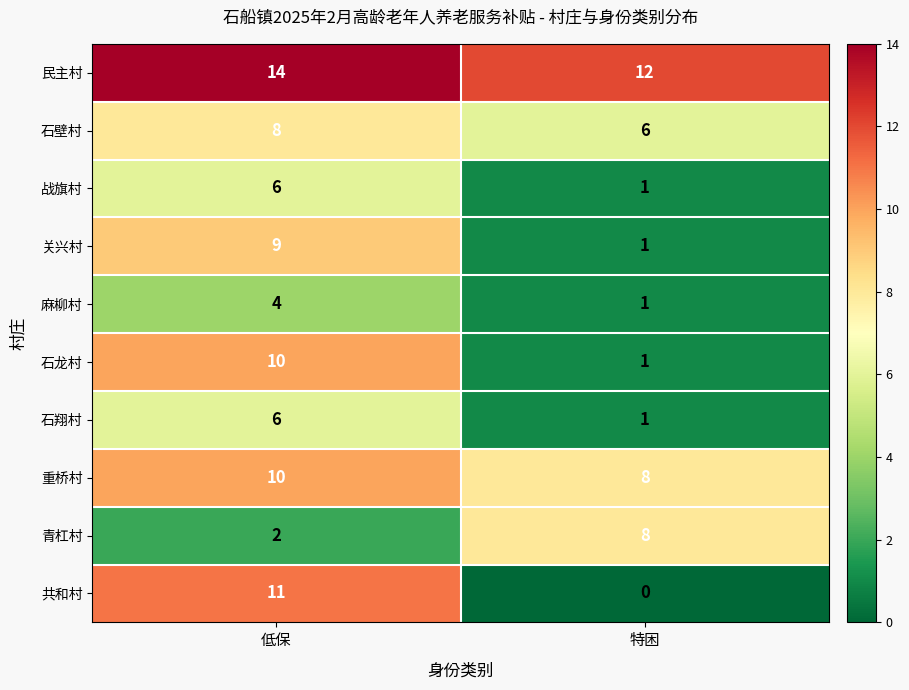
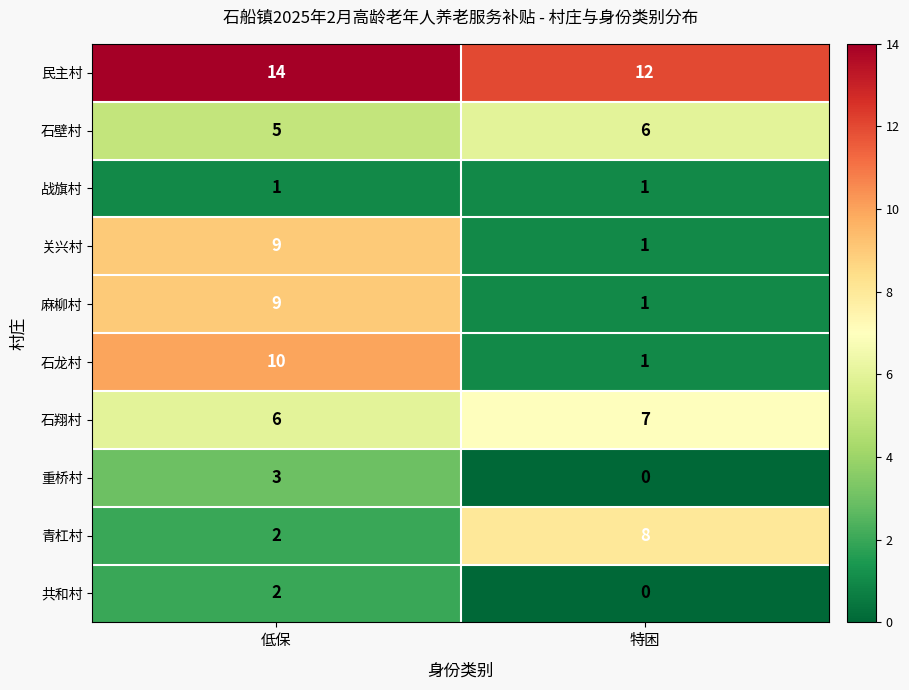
  {
    "民主村": {
      "低保": 14,
      "特困": 12
    },
    "石壁村": {
-     "低保": 8,
+     "低保": 5,
      "特困": 6
    },
    "战旗村": {
-     "低保": 6,
+     "低保": 1,
      "特困": 1
    },
    "关兴村": {
      "低保": 9,
      "特困": 1
    },
    "麻柳村": {
-     "低保": 4,
+     "低保": 9,
      "特困": 1
    },
    "石龙村": {
      "低保": 10,
      "特困": 1
    },
    "石翔村": {
      "低保": 6,
-     "特困": 1
+     "特困": 7
    },
    "重桥村": {
-     "低保": 10,
-     "特困": 8
+     "低保": 3,
+     "特困": 0
    },
    "青杠村": {
      "低保": 2,
      "特困": 8
    },
    "共和村": {
-     "低保": 11,
+     "低保": 2,
      "特困": 0
    }
  }
